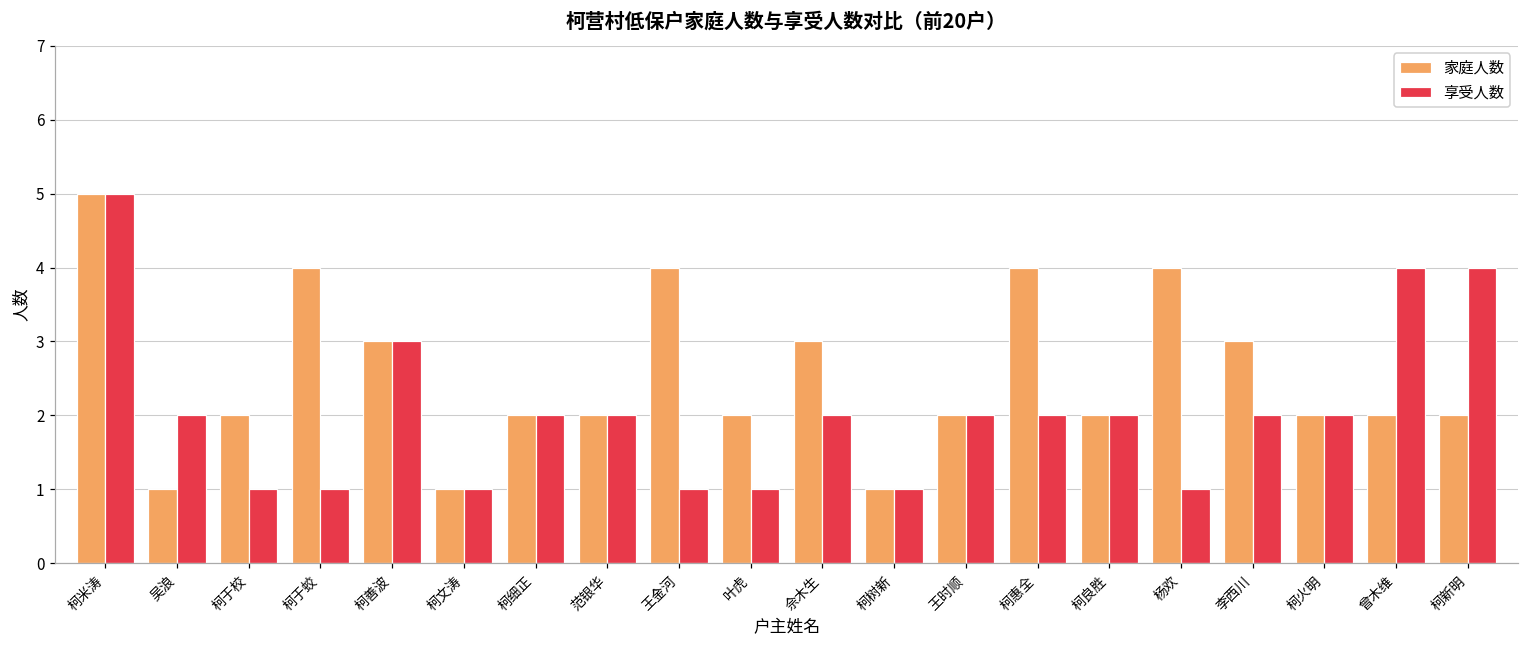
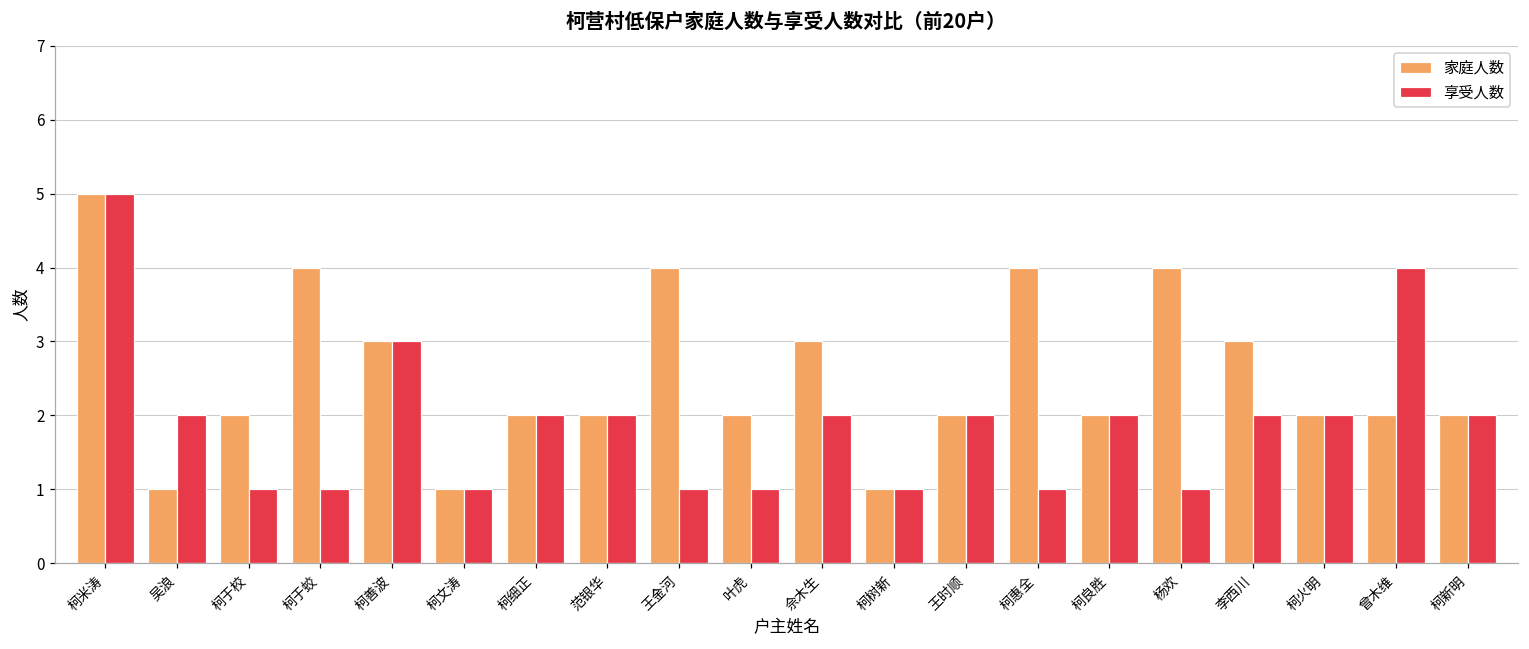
  {
    "家庭人数": {
      "柯米涛": 5,
      "吴浪": 1,
      "柯于校": 2,
      "柯于蛟": 4,
      "柯善波": 3,
      "柯文涛": 1,
      "柯细正": 2,
      "范银华": 2,
      "王金河": 4,
      "叶虎": 2,
      "佘木生": 3,
      "柯树新": 1,
      "王时顺": 2,
      "柯惠全": 4,
      "柯良胜": 2,
      "杨欢": 4,
      "李西川": 3,
      "柯火明": 2,
      "曾木维": 2,
      "柯新明": 2
    },
    "享受人数": {
      "柯米涛": 5,
      "吴浪": 2,
      "柯于校": 1,
      "柯于蛟": 1,
      "柯善波": 3,
      "柯文涛": 1,
      "柯细正": 2,
      "范银华": 2,
      "王金河": 1,
      "叶虎": 1,
      "佘木生": 2,
      "柯树新": 1,
      "王时顺": 2,
-     "柯惠全": 2,
+     "柯惠全": 1,
      "柯良胜": 2,
      "杨欢": 1,
      "李西川": 2,
      "柯火明": 2,
      "曾木维": 4,
-     "柯新明": 4
+     "柯新明": 2
    }
  }
